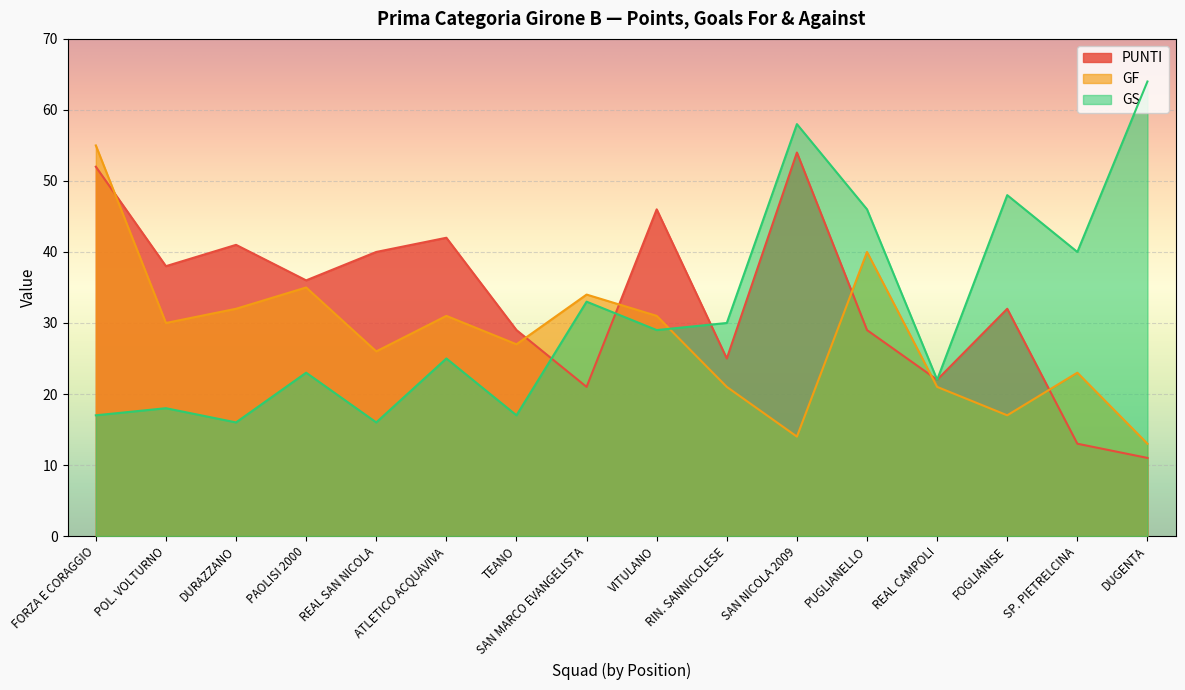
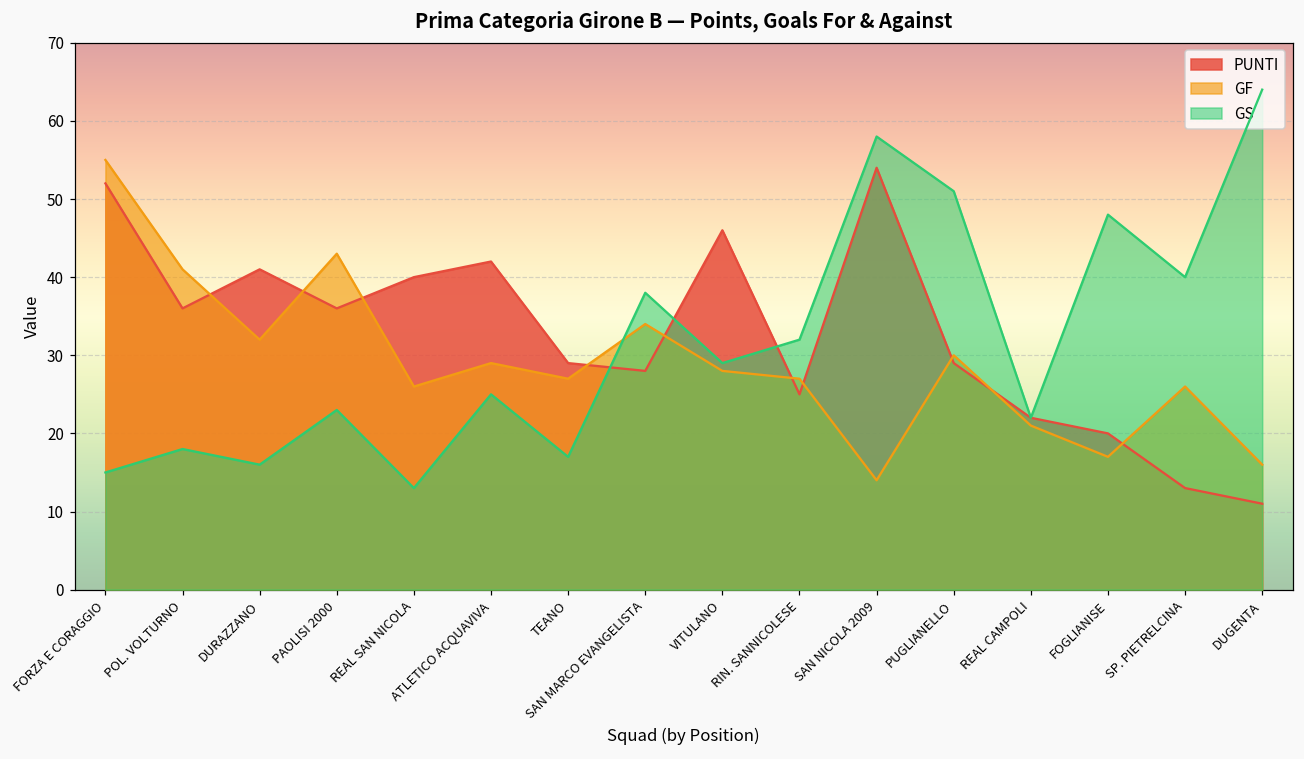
  {
    "PUNTI": {
      "FORZA E CORAGGIO": 52,
-     "POL. VOLTURNO": 38,
+     "POL. VOLTURNO": 36,
      "DURAZZANO": 41,
      "PAOLISI 2000": 36,
      "REAL SAN NICOLA": 40,
      "ATLETICO ACQUAVIVA": 42,
      "TEANO": 29,
-     "SAN MARCO EVANGELISTA": 21,
+     "SAN MARCO EVANGELISTA": 28,
      "VITULANO": 46,
      "RIN. SANNICOLESE": 25,
      "SAN NICOLA 2009": 54,
      "PUGLIANELLO": 29,
-     "FOGLIANISE": 32,
+     "FOGLIANISE": 20,
      "SP. PIETRELCINA": 13,
      "DUGENTA": 11
    },
    "GF": {
      "FORZA E CORAGGIO": 55,
-     "POL. VOLTURNO": 30,
+     "POL. VOLTURNO": 41,
      "DURAZZANO": 32,
-     "PAOLISI 2000": 35,
+     "PAOLISI 2000": 43,
      "REAL SAN NICOLA": 26,
-     "ATLETICO ACQUAVIVA": 31,
+     "ATLETICO ACQUAVIVA": 29,
      "TEANO": 27,
      "SAN MARCO EVANGELISTA": 34,
-     "VITULANO": 31,
-     "RIN. SANNICOLESE": 21,
+     "VITULANO": 28,
+     "RIN. SANNICOLESE": 27,
      "SAN NICOLA 2009": 14,
-     "PUGLIANELLO": 40,
+     "PUGLIANELLO": 30,
      "REAL CAMPOLI": 21,
      "FOGLIANISE": 17,
-     "SP. PIETRELCINA": 23,
-     "DUGENTA": 13
+     "SP. PIETRELCINA": 26,
+     "DUGENTA": 16
    },
    "GS": {
-     "FORZA E CORAGGIO": 17,
+     "FORZA E CORAGGIO": 15,
      "POL. VOLTURNO": 18,
      "DURAZZANO": 16,
      "PAOLISI 2000": 23,
-     "REAL SAN NICOLA": 16,
+     "REAL SAN NICOLA": 13,
      "ATLETICO ACQUAVIVA": 25,
      "TEANO": 17,
-     "SAN MARCO EVANGELISTA": 33,
+     "SAN MARCO EVANGELISTA": 38,
      "VITULANO": 29,
-     "RIN. SANNICOLESE": 30,
+     "RIN. SANNICOLESE": 32,
      "SAN NICOLA 2009": 58,
-     "PUGLIANELLO": 46,
+     "PUGLIANELLO": 51,
      "FOGLIANISE": 48,
      "SP. PIETRELCINA": 40
    }
  }
